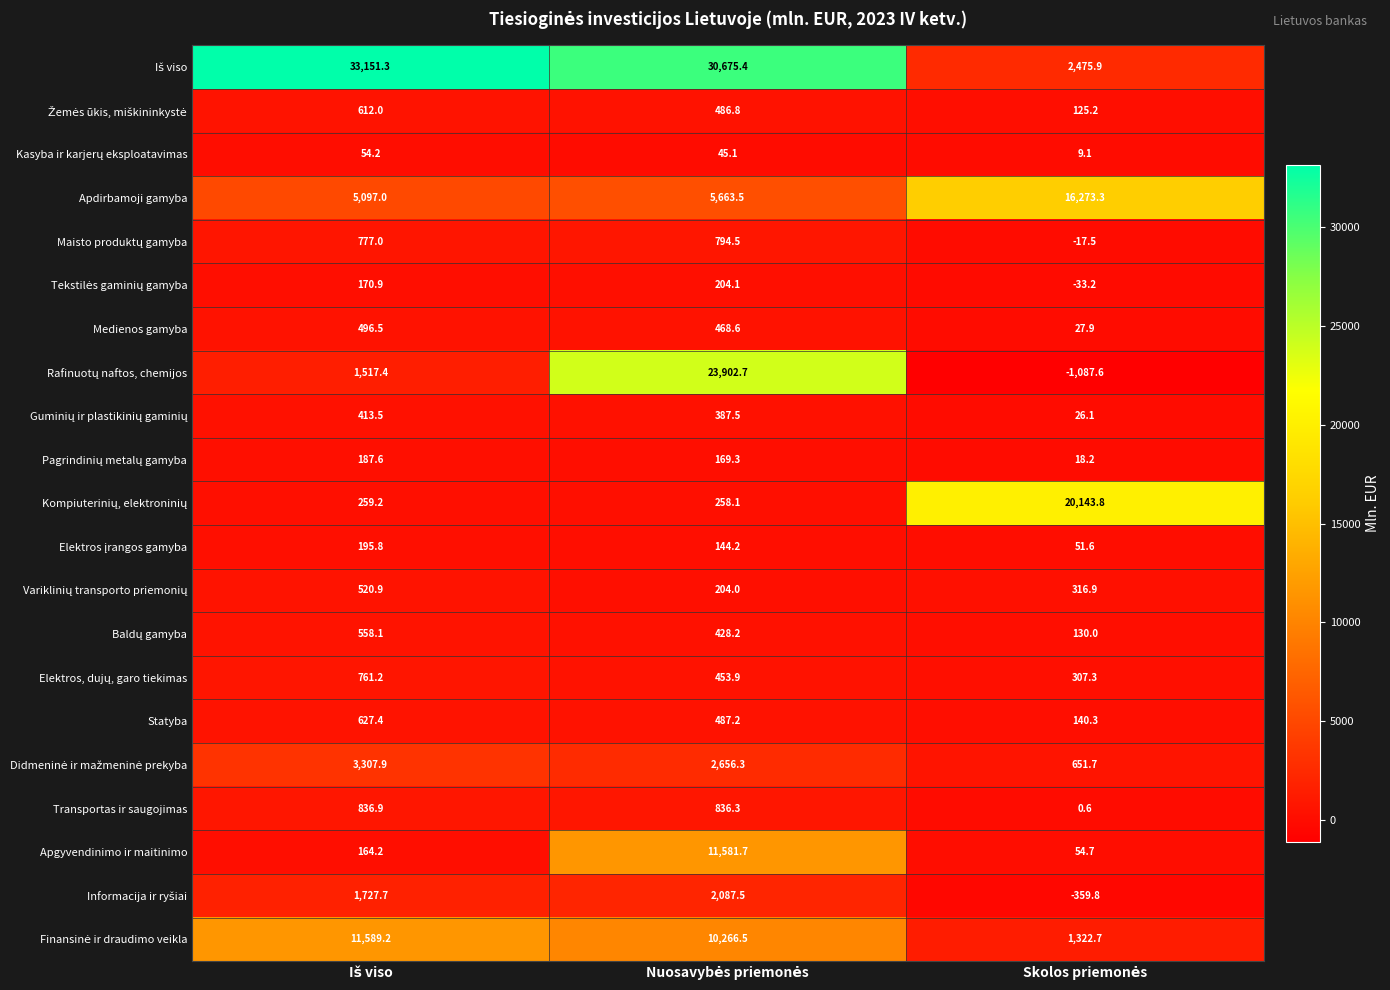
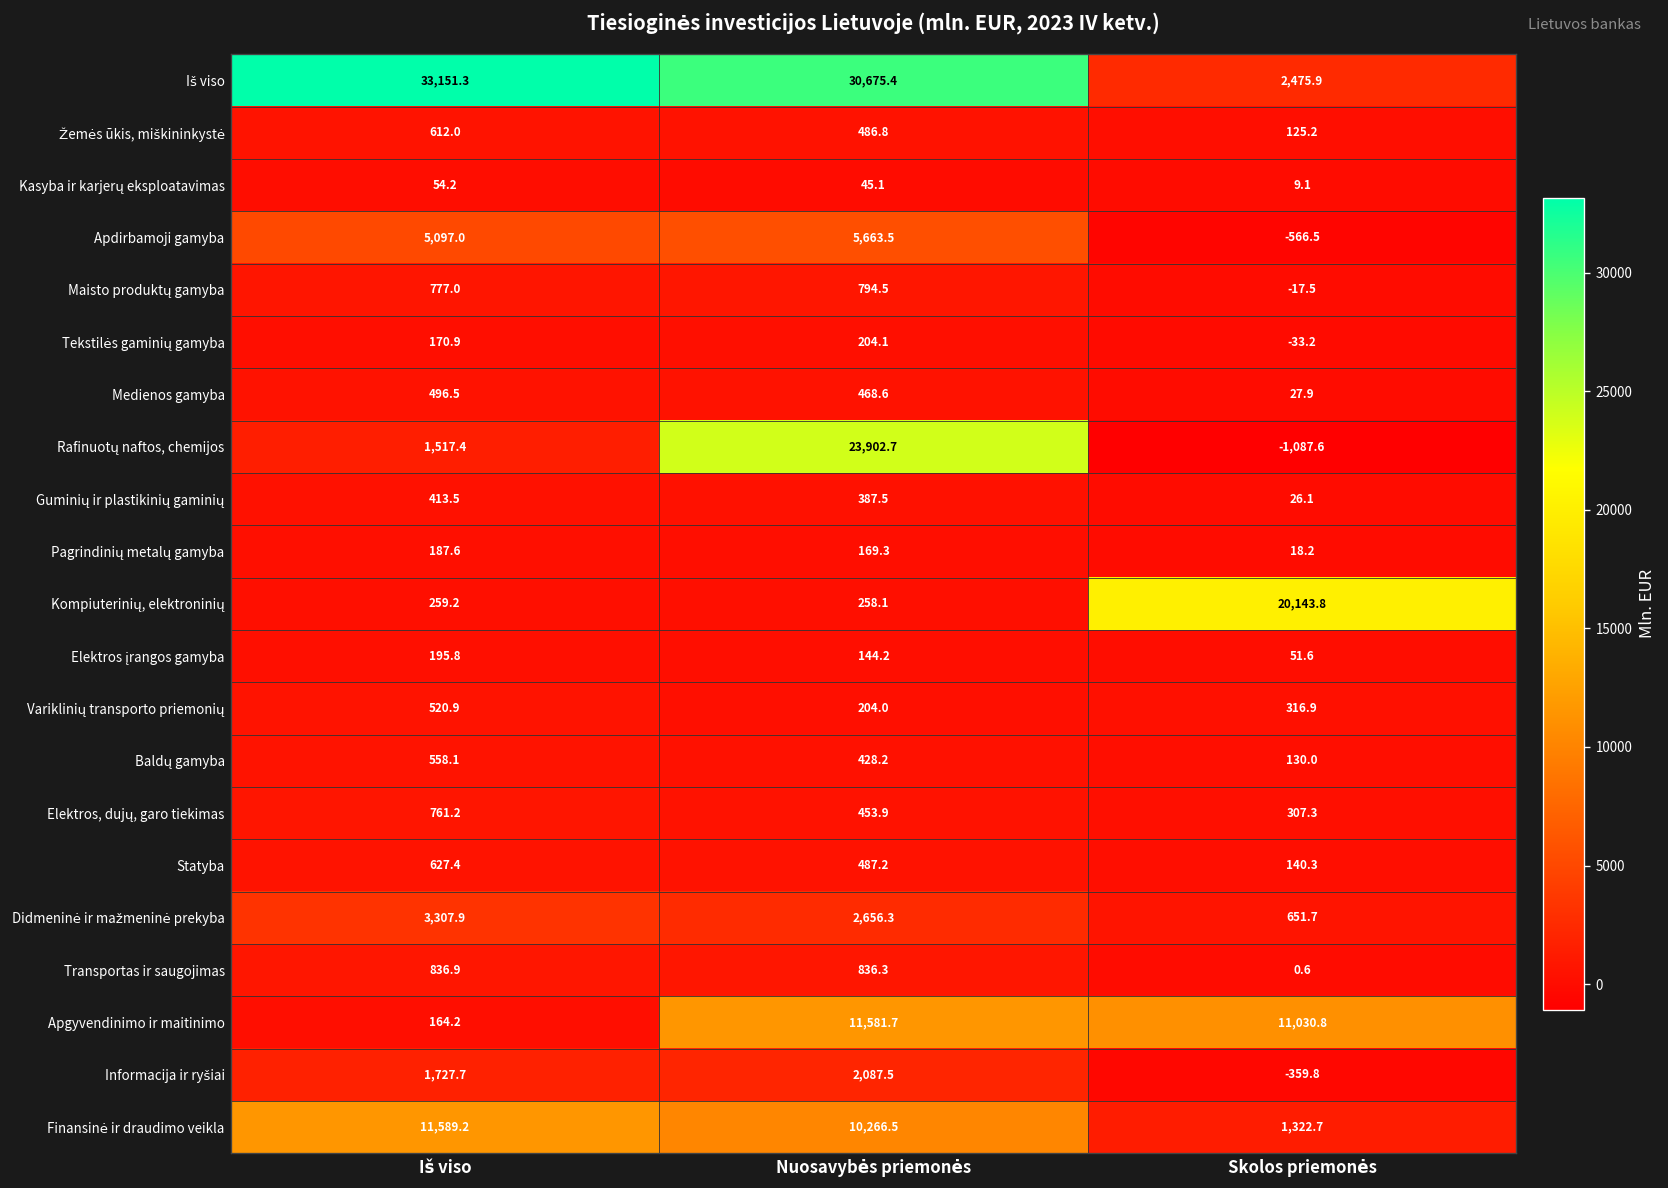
  {
    "Iš viso": {
      "Iš viso": "33,151.3",
      "Nuosavybės priemonės": "30,675.4",
      "Skolos priemonės": "2,475.9"
    },
    "Žemės ūkis, miškininkystė": {
      "Iš viso": "612.0",
      "Nuosavybės priemonės": "486.8",
      "Skolos priemonės": "125.2"
    },
    "Kasyba ir karjerų eksploatavimas": {
      "Iš viso": "54.2",
      "Nuosavybės priemonės": "45.1",
      "Skolos priemonės": "9.1"
    },
    "Apdirbamoji gamyba": {
      "Iš viso": "5,097.0",
      "Nuosavybės priemonės": "5,663.5",
-     "Skolos priemonės": "16,273.3"
+     "Skolos priemonės": "-566.5"
    },
    "Maisto produktų gamyba": {
      "Iš viso": "777.0",
      "Nuosavybės priemonės": "794.5",
      "Skolos priemonės": "-17.5"
    },
    "Tekstilės gaminių gamyba": {
      "Iš viso": "170.9",
      "Nuosavybės priemonės": "204.1",
      "Skolos priemonės": "-33.2"
    },
    "Medienos gamyba": {
      "Iš viso": "496.5",
      "Nuosavybės priemonės": "468.6",
      "Skolos priemonės": "27.9"
    },
    "Rafinuotų naftos, chemijos": {
      "Iš viso": "1,517.4",
      "Nuosavybės priemonės": "23,902.7",
      "Skolos priemonės": "-1,087.6"
    },
    "Guminių ir plastikinių gaminių": {
      "Iš viso": "413.5",
      "Nuosavybės priemonės": "387.5",
      "Skolos priemonės": "26.1"
    },
    "Pagrindinių metalų gamyba": {
      "Iš viso": "187.6",
      "Nuosavybės priemonės": "169.3",
      "Skolos priemonės": "18.2"
    },
    "Kompiuterinių, elektroninių": {
      "Iš viso": "259.2",
      "Nuosavybės priemonės": "258.1",
      "Skolos priemonės": "20,143.8"
    },
    "Elektros įrangos gamyba": {
      "Iš viso": "195.8",
      "Nuosavybės priemonės": "144.2",
      "Skolos priemonės": "51.6"
    },
    "Variklinių transporto priemonių": {
      "Iš viso": "520.9",
      "Nuosavybės priemonės": "204.0",
      "Skolos priemonės": "316.9"
    },
    "Baldų gamyba": {
      "Iš viso": "558.1",
      "Nuosavybės priemonės": "428.2",
      "Skolos priemonės": "130.0"
    },
    "Elektros, dujų, garo tiekimas": {
      "Iš viso": "761.2",
      "Nuosavybės priemonės": "453.9",
      "Skolos priemonės": "307.3"
    },
    "Statyba": {
      "Iš viso": "627.4",
      "Nuosavybės priemonės": "487.2",
      "Skolos priemonės": "140.3"
    },
    "Didmeninė ir mažmeninė prekyba": {
      "Iš viso": "3,307.9",
      "Nuosavybės priemonės": "2,656.3",
      "Skolos priemonės": "651.7"
    },
    "Transportas ir saugojimas": {
      "Iš viso": "836.9",
      "Nuosavybės priemonės": "836.3",
      "Skolos priemonės": "0.6"
    },
    "Apgyvendinimo ir maitinimo": {
      "Iš viso": "164.2",
      "Nuosavybės priemonės": "11,581.7",
-     "Skolos priemonės": "54.7"
+     "Skolos priemonės": "11,030.8"
    },
    "Informacija ir ryšiai": {
      "Iš viso": "1,727.7",
      "Nuosavybės priemonės": "2,087.5",
      "Skolos priemonės": "-359.8"
    },
    "Finansinė ir draudimo veikla": {
      "Iš viso": "11,589.2",
      "Nuosavybės priemonės": "10,266.5",
      "Skolos priemonės": "1,322.7"
    }
  }
